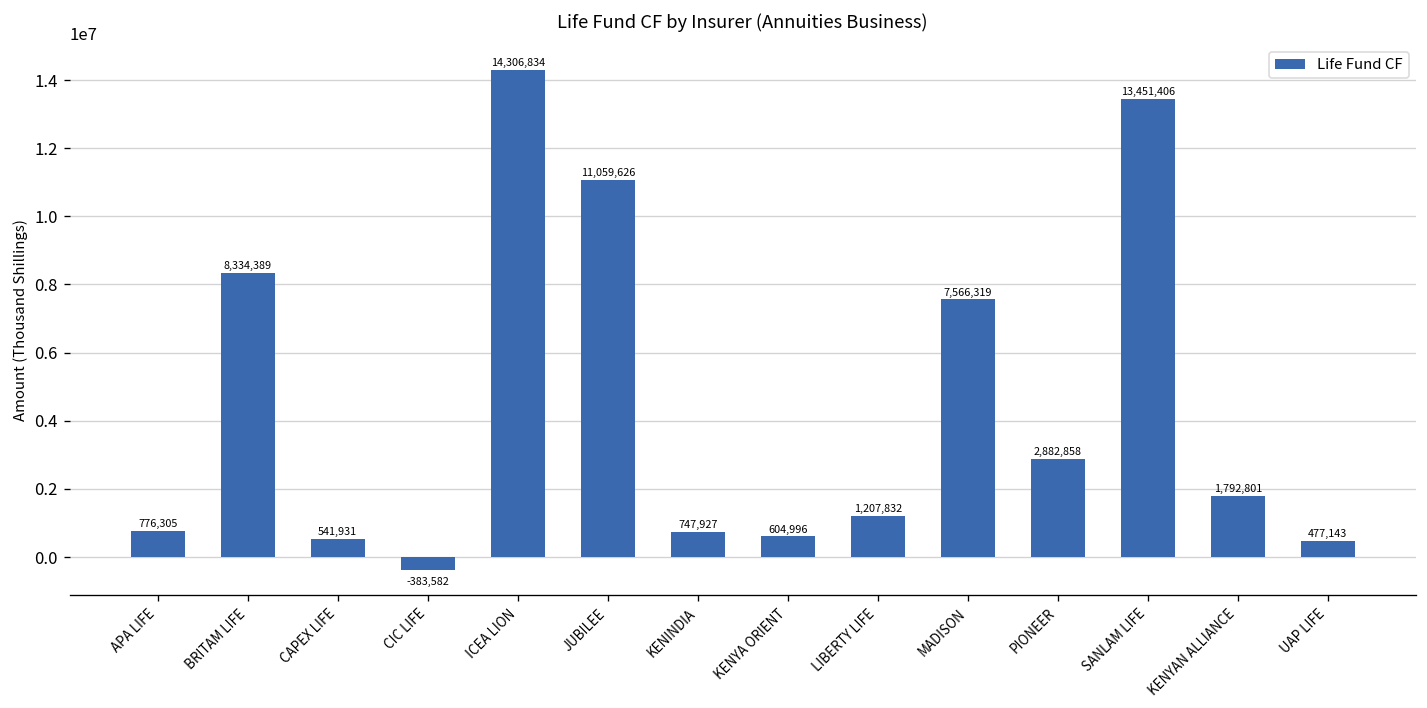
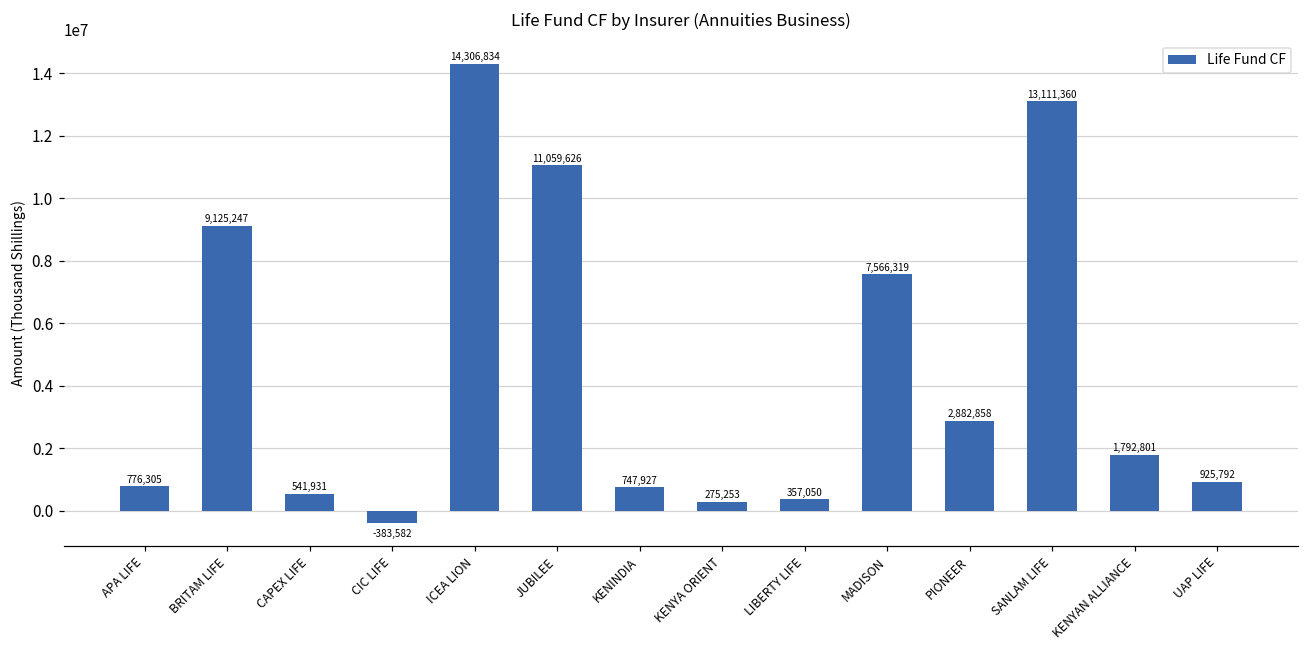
  {
    "APA LIFE": "776,305",
-   "BRITAM LIFE": "8,334,389",
+   "BRITAM LIFE": "9,125,247",
    "CAPEX LIFE": "541,931",
    "CIC LIFE": "-383,582",
    "ICEA LION": "14,306,834",
    "JUBILEE": "11,059,626",
    "KENINDIA": "747,927",
-   "KENYA ORIENT": "604,996",
-   "LIBERTY LIFE": "1,207,832",
+   "KENYA ORIENT": "275,253",
+   "LIBERTY LIFE": "357,050",
    "MADISON": "7,566,319",
    "PIONEER": "2,882,858",
-   "SANLAM LIFE": "13,451,406",
+   "SANLAM LIFE": "13,111,360",
    "KENYAN ALLIANCE": "1,792,801",
-   "UAP LIFE": "477,143"
+   "UAP LIFE": "925,792"
  }
